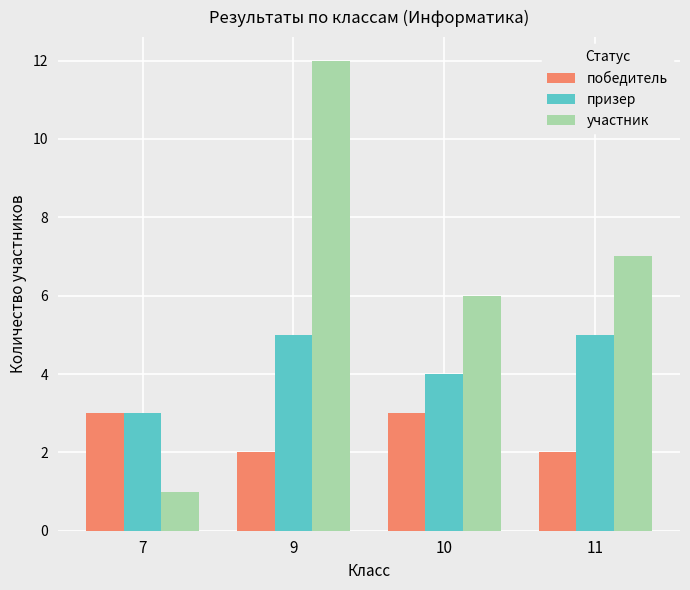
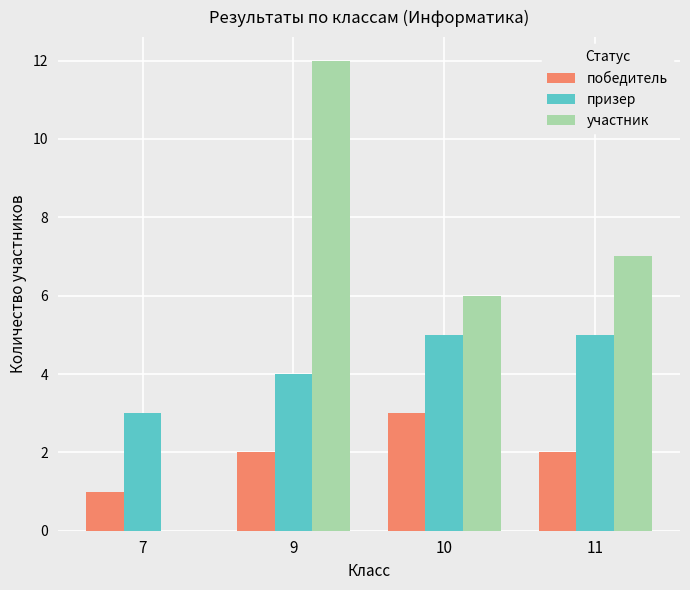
  {
    "победитель": {
-     "7": 3,
+     "7": 1,
      "9": 2,
      "10": 3,
      "11": 2
    },
    "призер": {
      "7": 3,
-     "9": 5,
-     "10": 4,
+     "9": 4,
+     "10": 5,
      "11": 5
    },
    "участник": {
-     "7": 1,
+     "7": 0,
      "9": 12,
      "10": 6,
      "11": 7
    }
  }
